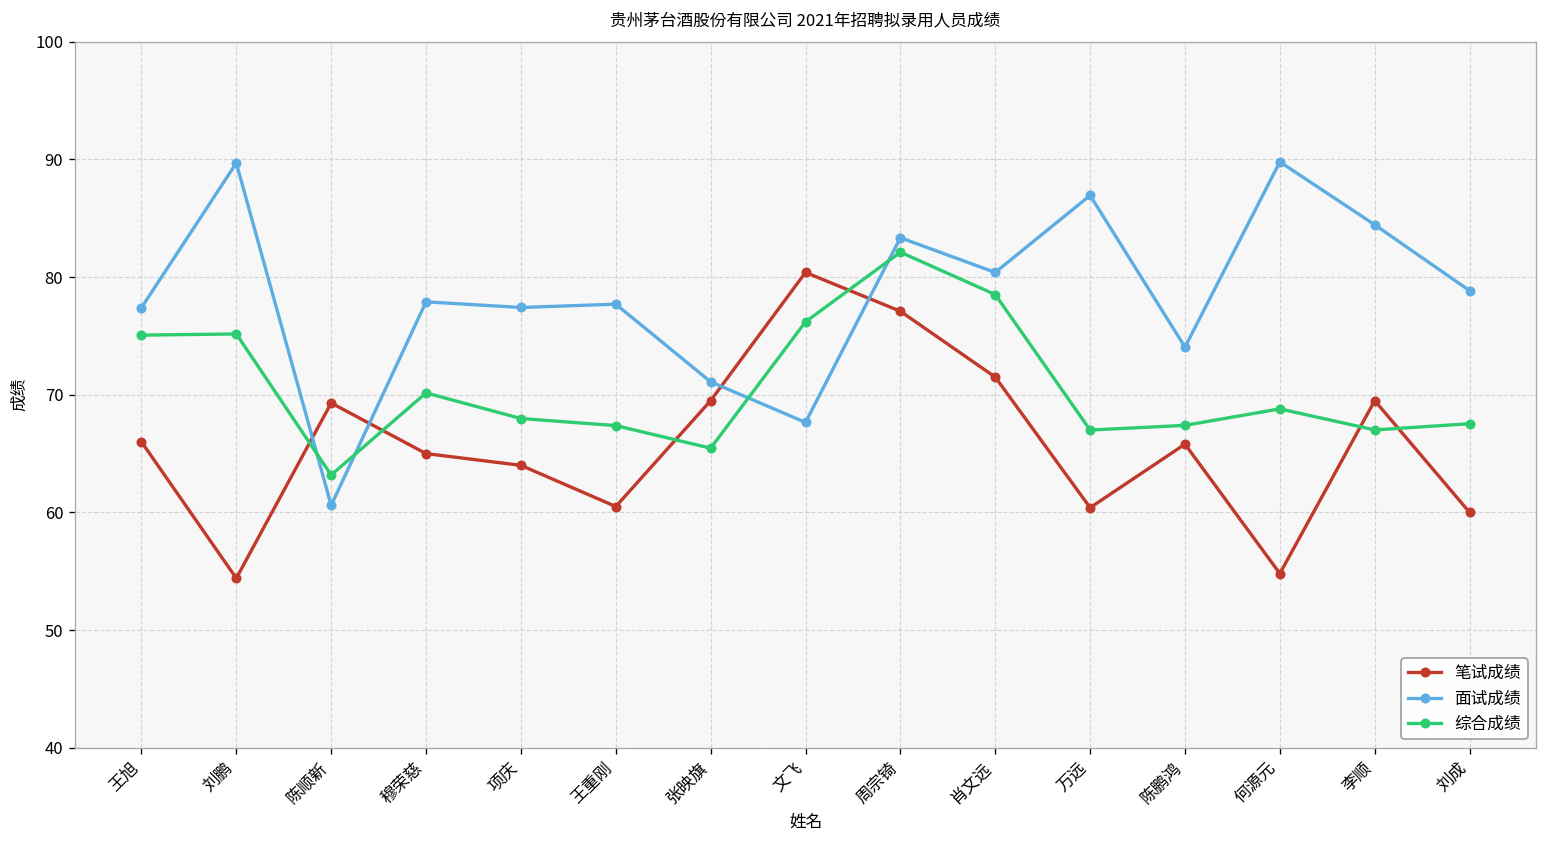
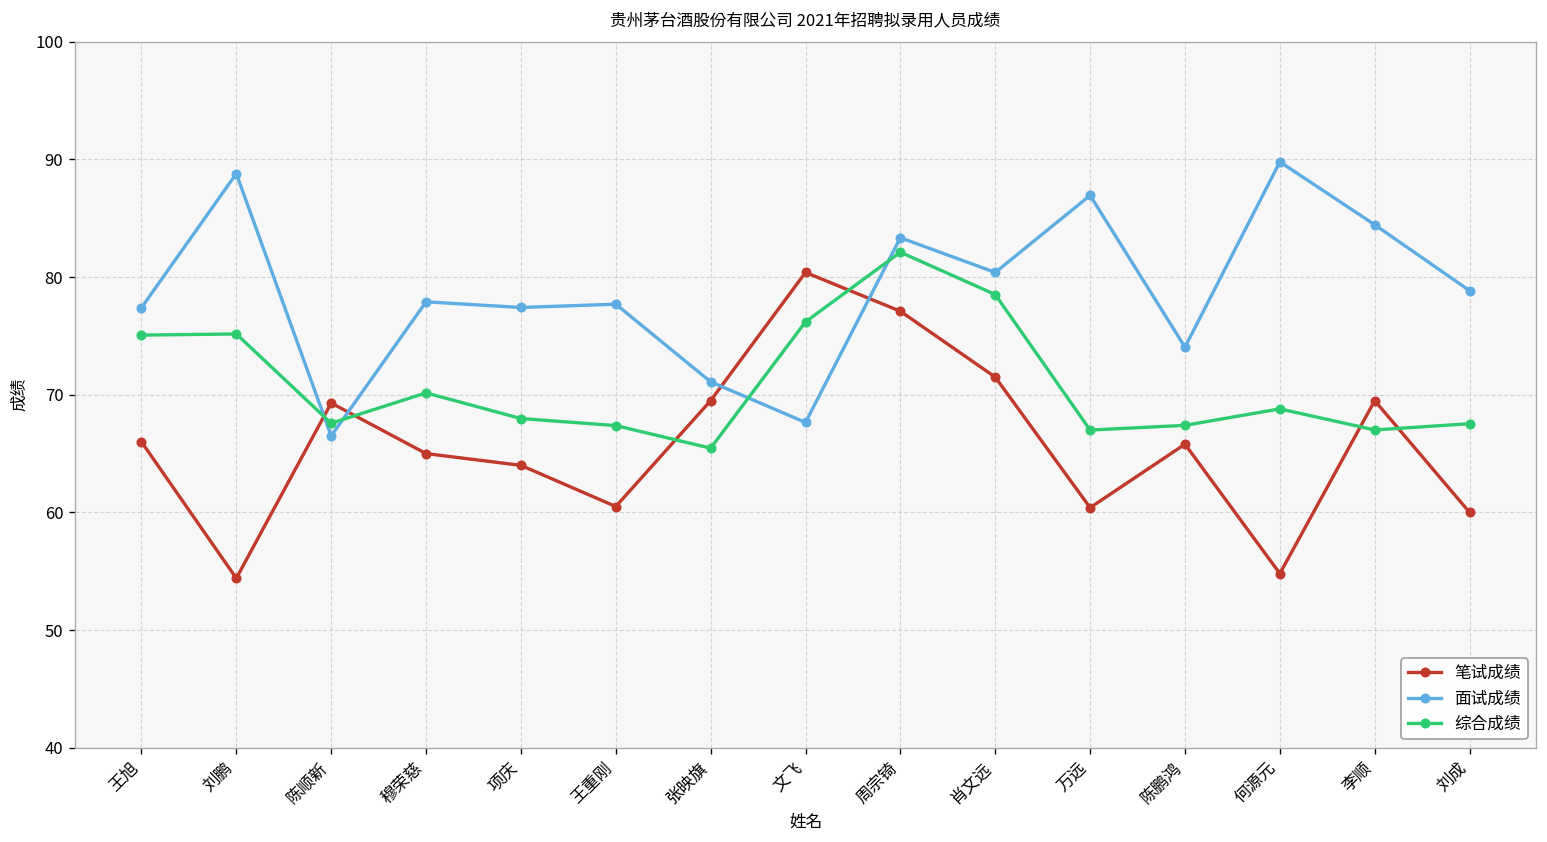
  {
    "笔试成绩": {
      "王旭": 66,
      "刘鹏": 54,
      "陈顺新": 69,
      "穆荣慈": 65,
      "项庆": 64,
      "王重刚": 61,
      "张映旗": 70,
      "文飞": 80,
      "周宗锜": 77,
      "肖文远": 72,
      "万远": 60,
      "陈鹏鸿": 66,
      "何源元": 55,
      "李顺": 70,
      "刘成": 60
    },
    "面试成绩": {
      "王旭": 77,
-     "刘鹏": 90,
-     "陈顺新": 61,
+     "刘鹏": 89,
+     "陈顺新": 67,
      "穆荣慈": 78,
      "项庆": 77,
      "王重刚": 78,
      "张映旗": 71,
      "文飞": 68,
      "周宗锜": 83,
      "肖文远": 80,
      "万远": 87,
      "陈鹏鸿": 74,
      "何源元": 90,
      "李顺": 84,
      "刘成": 79
    },
    "综合成绩": {
      "王旭": 75,
      "刘鹏": 75,
-     "陈顺新": 63,
+     "陈顺新": 68,
      "穆荣慈": 70,
      "项庆": 68,
      "王重刚": 67,
      "张映旗": 65,
      "文飞": 76,
      "周宗锜": 82,
      "肖文远": 79,
      "万远": 67,
      "陈鹏鸿": 67,
      "何源元": 69,
      "李顺": 67,
      "刘成": 68
    }
  }
